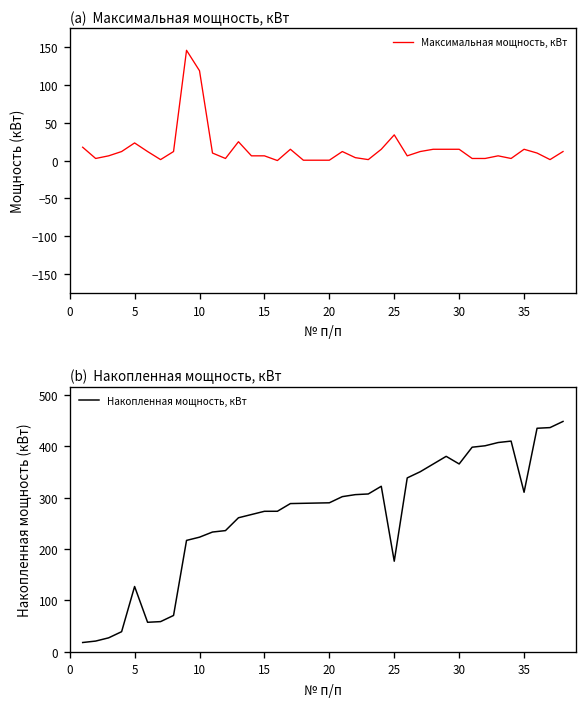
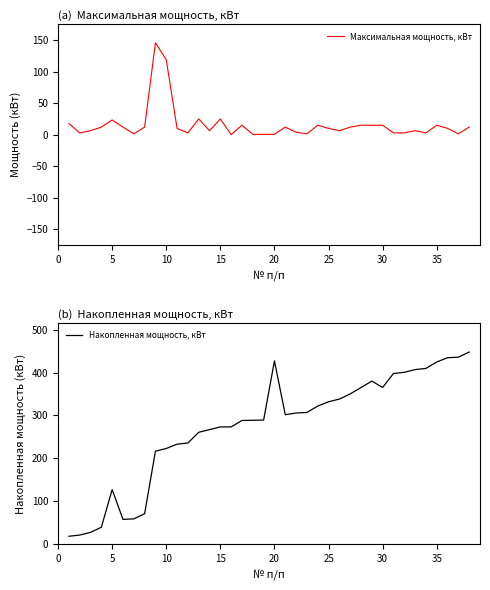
  {
    "(a) Максимальная мощность, кВт": {
      "5": 20,
      "10": 120,
-     "15": 10,
+     "15": 20,
      "20": 0,
-     "25": 30,
+     "25": 10,
      "30": 20,
      "35": 20
    },
    "(b) Накопленная мощность, кВт": {
      "5": 130,
      "10": 220,
      "15": 270,
-     "20": 290,
-     "25": 180,
+     "20": 430,
+     "25": 330,
      "30": 370,
-     "35": 310
+     "35": 430
    }
  }
